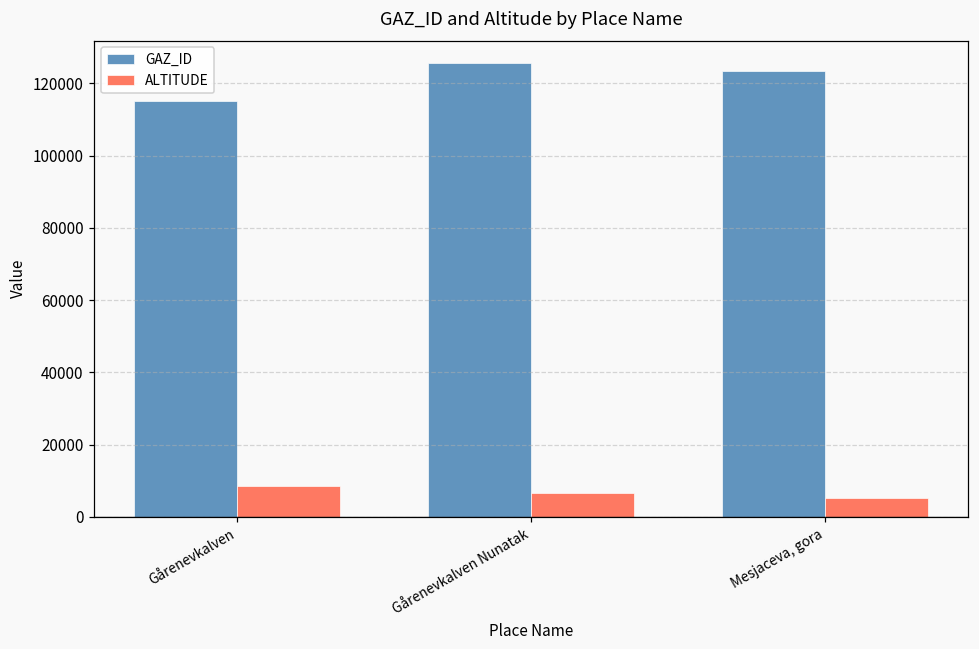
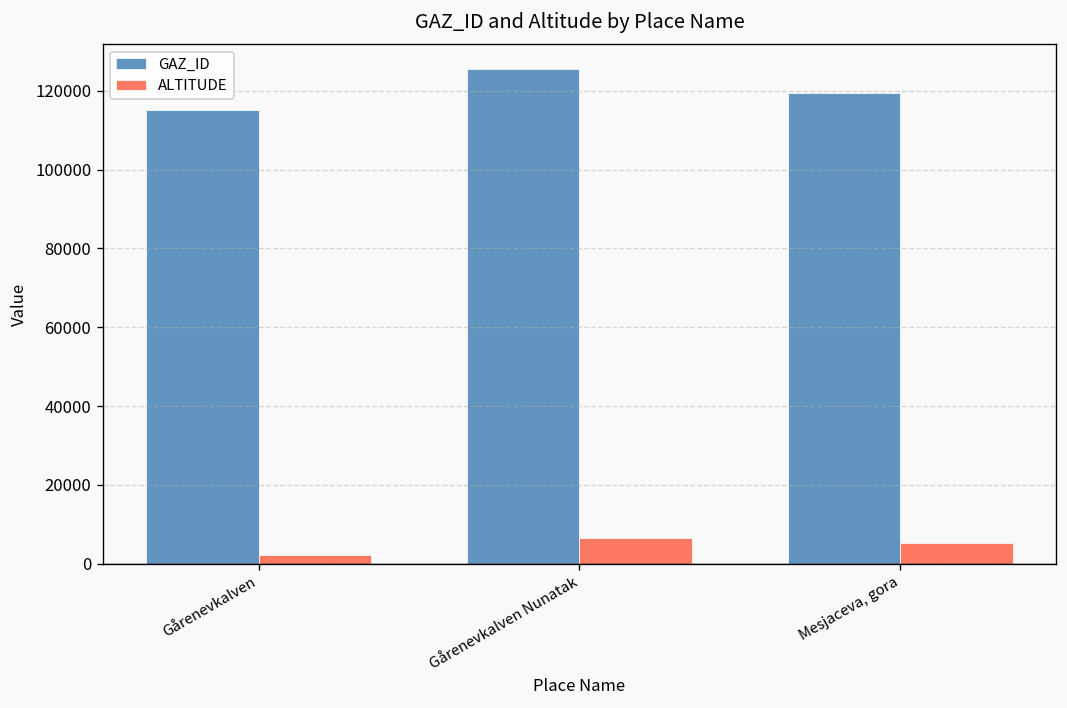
  {
    "GAZ_ID": {
      "Gårenevkalven": 115000,
      "Gårenevkalven Nunatak": 126000,
-     "Mesjaceva, gora": 123000
+     "Mesjaceva, gora": 119000
    },
    "ALTITUDE": {
-     "Gårenevkalven": 9000,
+     "Gårenevkalven": 2000,
      "Gårenevkalven Nunatak": 7000,
      "Mesjaceva, gora": 5000
    }
  }
